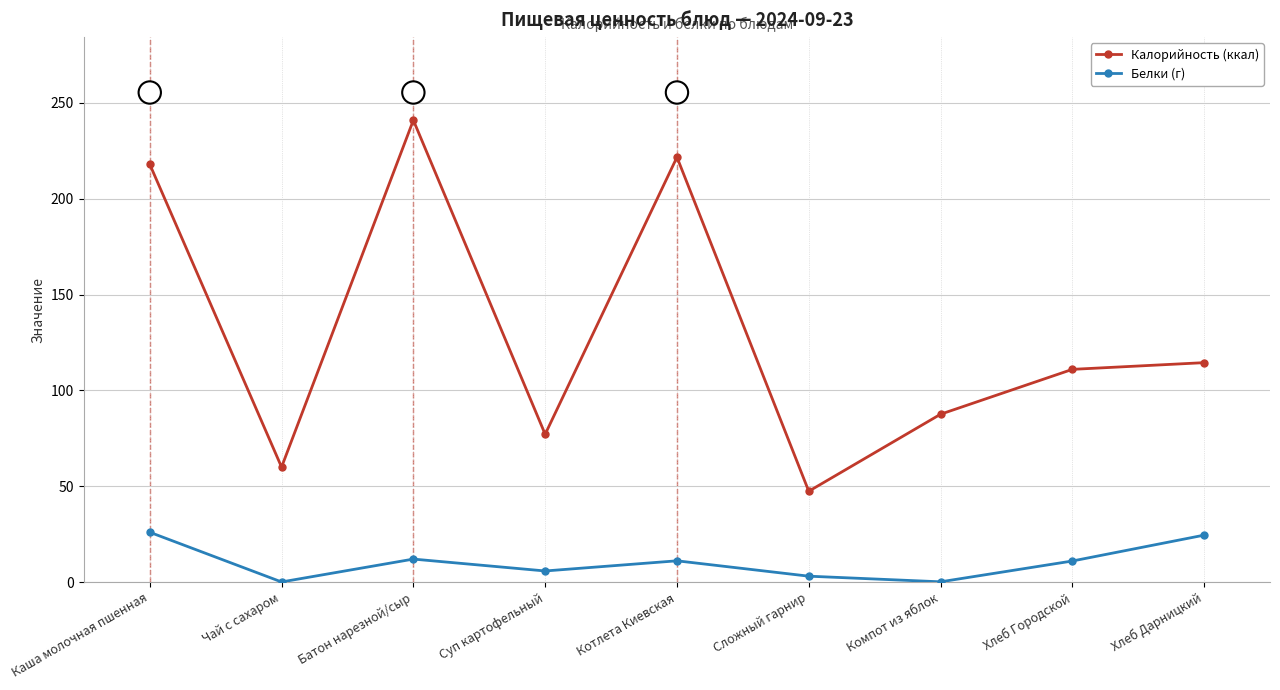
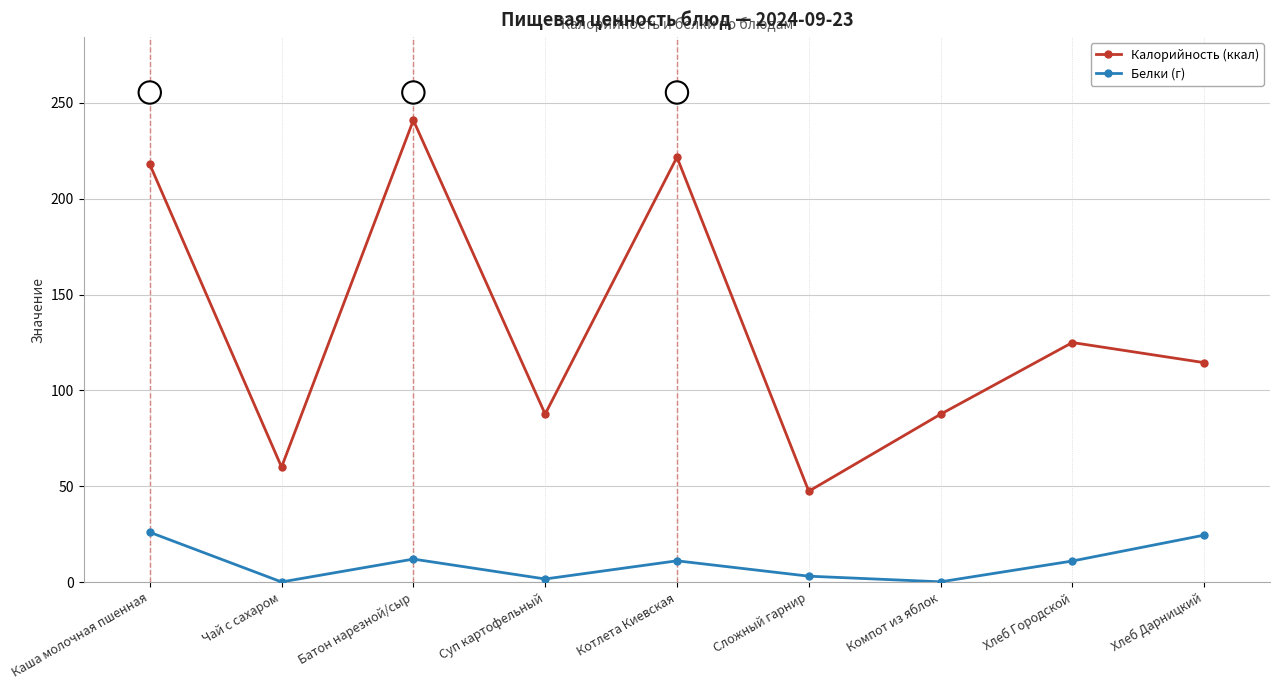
  {
    "Калорийность (ккал)": {
      "Каша молочная пшенная": 218,
      "Чай с сахаром": 60,
      "Батон нарезной/сыр": 241,
-     "Суп картофельный": 77,
+     "Суп картофельный": 88,
      "Котлета Киевская": 222,
      "Сложный гарнир": 47,
      "Компот из яблок": 88,
-     "Хлеб Городской": 111,
+     "Хлеб Городской": 125,
      "Хлеб Дарницкий": 115
    },
    "Белки (г)": {
      "Каша молочная пшенная": 26,
      "Чай с сахаром": 0,
      "Батон нарезной/сыр": 12,
-     "Суп картофельный": 6,
+     "Суп картофельный": 2,
      "Котлета Киевская": 11,
      "Сложный гарнир": 3,
      "Компот из яблок": 0,
      "Хлеб Городской": 11,
      "Хлеб Дарницкий": 25
    }
  }
